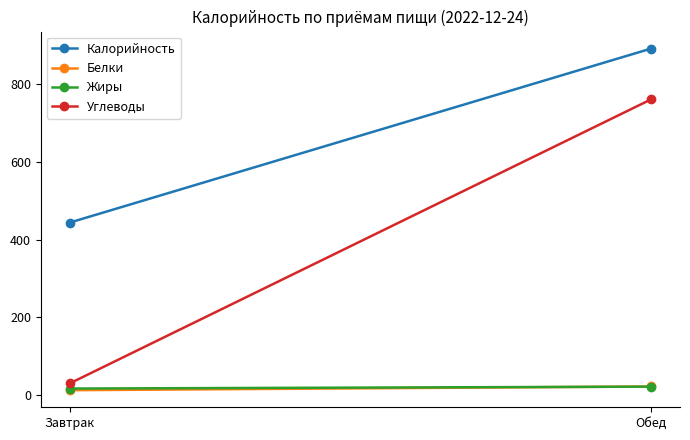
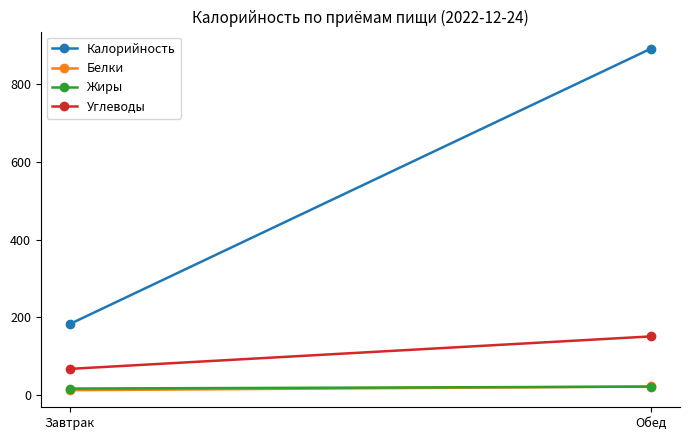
  {
    "Калорийность": {
-     "Завтрак": 440,
+     "Завтрак": 180,
      "Обед": 890
    },
    "Углеводы": {
-     "Завтрак": 30,
-     "Обед": 760
+     "Завтрак": 70,
+     "Обед": 150
    }
  }
